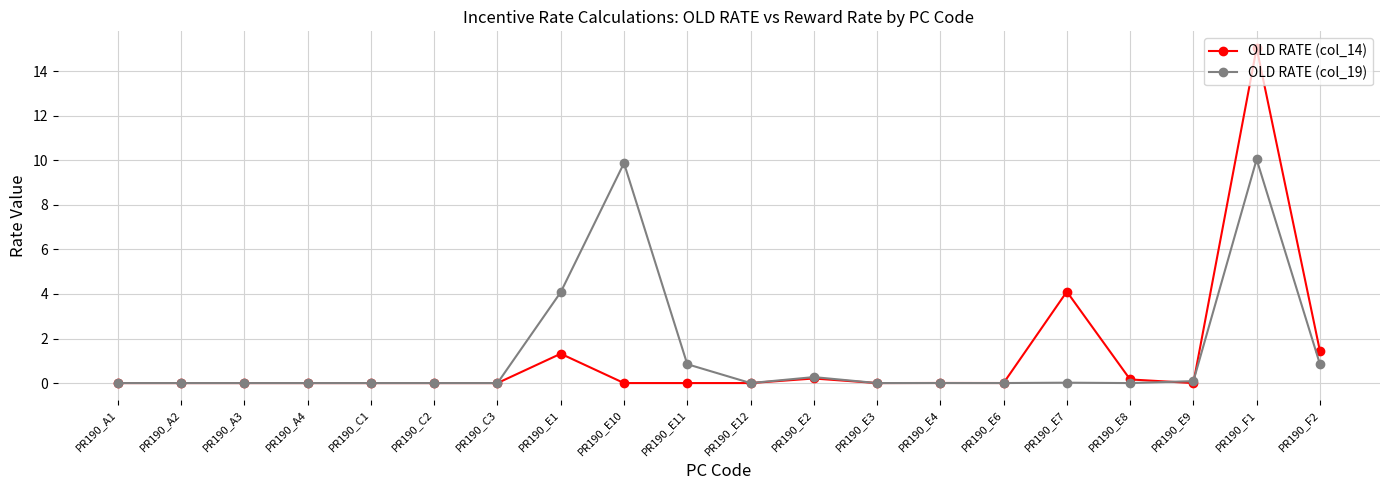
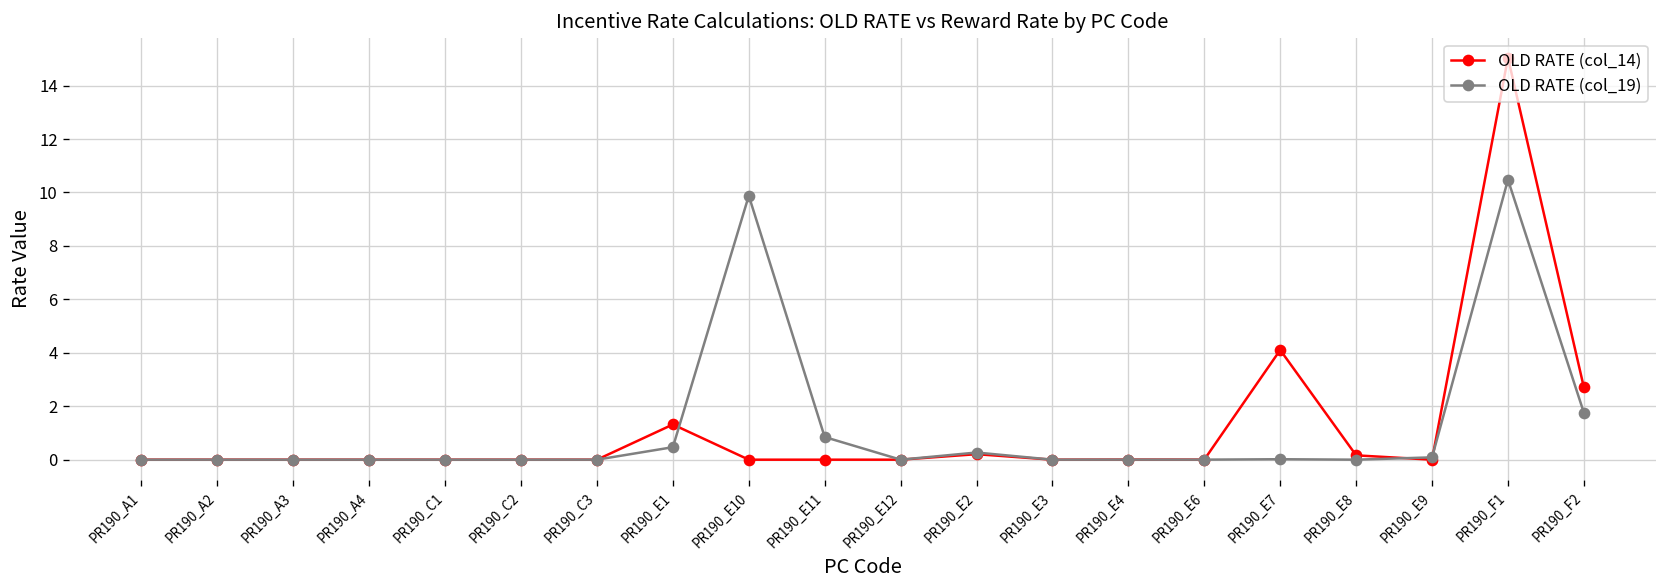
  {
    "OLD RATE (col_14)": {
      "PR190_E1": 1.3,
      "PR190_E10": 0.0,
      "PR190_E11": 0.0,
      "PR190_E7": 4.1,
      "PR190_E8": 0.2,
-     "PR190_F2": 1.4
+     "PR190_F2": 2.7
    },
    "OLD RATE (col_19)": {
-     "PR190_E1": 4.1,
+     "PR190_E1": 0.5,
      "PR190_E10": 9.9,
      "PR190_E11": 0.8,
      "PR190_E7": 0.0,
      "PR190_E8": 0.0,
-     "PR190_F1": 10.0,
-     "PR190_F2": 0.9
+     "PR190_F1": 10.5,
+     "PR190_F2": 1.8
    }
  }
